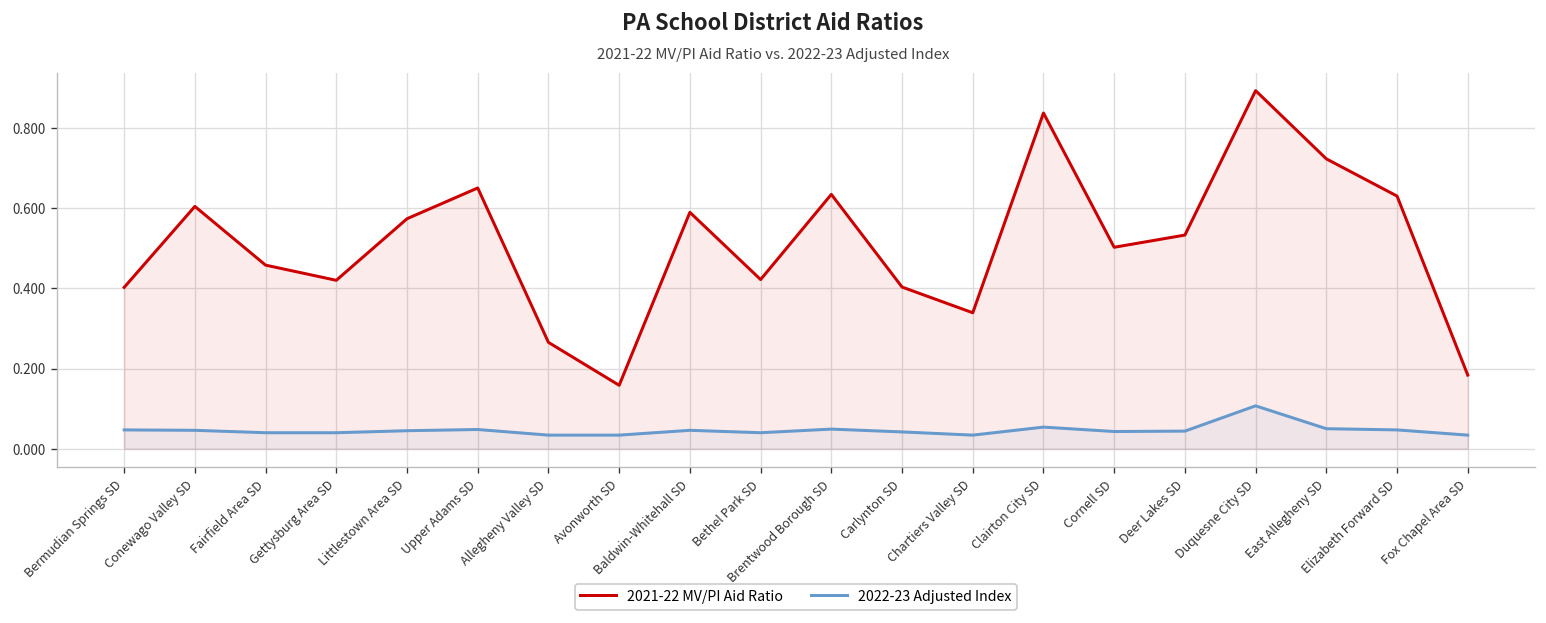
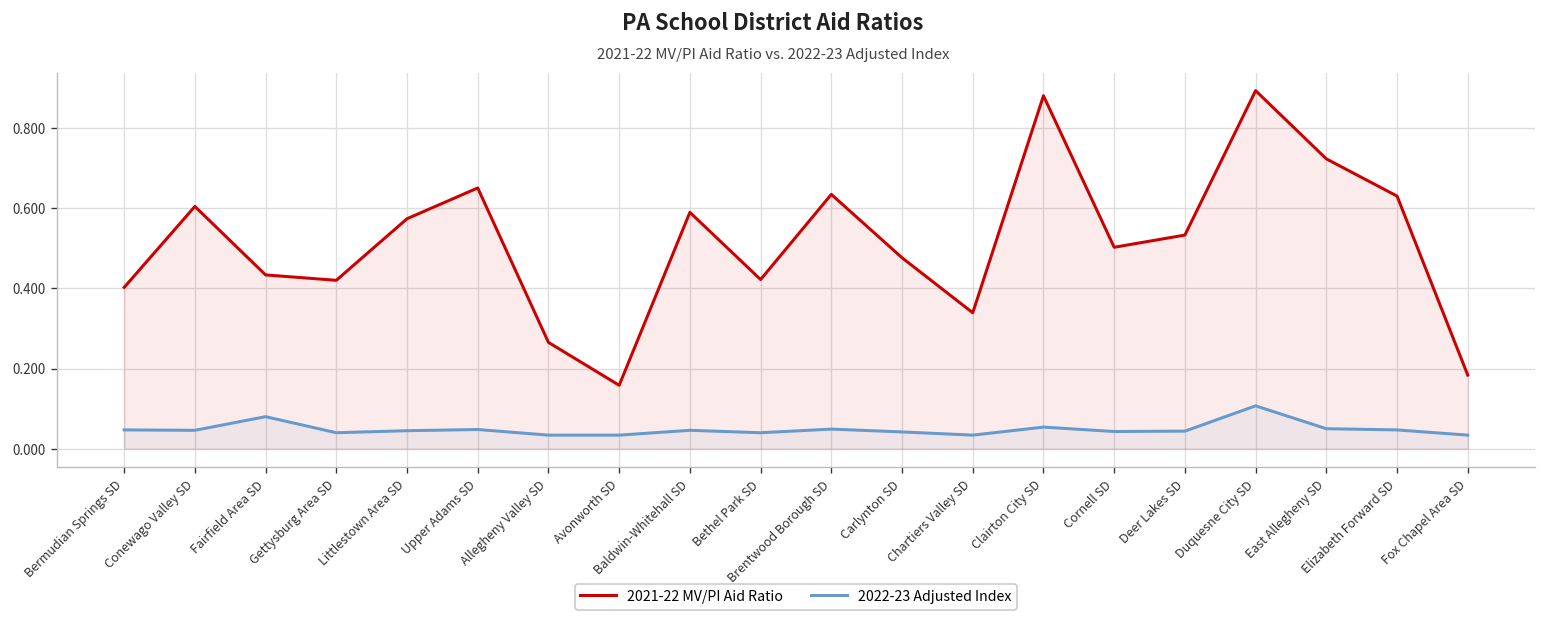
  {
    "2021-22 MV/PI Aid Ratio": {
      "Bermudian Springs SD": 0.40,
      "Conewago Valley SD": 0.60,
-     "Fairfield Area SD": 0.46,
+     "Fairfield Area SD": 0.43,
      "Gettysburg Area SD": 0.42,
      "Littlestown Area SD": 0.57,
      "Upper Adams SD": 0.65,
      "Allegheny Valley SD": 0.27,
      "Avonworth SD": 0.16,
      "Baldwin-Whitehall SD": 0.59,
      "Bethel Park SD": 0.42,
      "Brentwood Borough SD": 0.63,
-     "Carlynton SD": 0.40,
+     "Carlynton SD": 0.48,
      "Chartiers Valley SD": 0.34,
-     "Clairton City SD": 0.84,
+     "Clairton City SD": 0.88,
      "Cornell SD": 0.50,
      "Deer Lakes SD": 0.53,
      "Duquesne City SD": 0.89,
      "East Allegheny SD": 0.72,
      "Elizabeth Forward SD": 0.63,
      "Fox Chapel Area SD": 0.18
    },
    "2022-23 Adjusted Index": {
      "Bermudian Springs SD": 0.05,
      "Conewago Valley SD": 0.05,
-     "Fairfield Area SD": 0.04,
+     "Fairfield Area SD": 0.08,
      "Gettysburg Area SD": 0.04,
      "Littlestown Area SD": 0.05,
      "Upper Adams SD": 0.05,
      "Allegheny Valley SD": 0.03,
      "Avonworth SD": 0.03,
      "Baldwin-Whitehall SD": 0.05,
      "Bethel Park SD": 0.04,
      "Brentwood Borough SD": 0.05,
      "Carlynton SD": 0.04,
      "Chartiers Valley SD": 0.03,
      "Clairton City SD": 0.05,
      "Cornell SD": 0.04,
      "Deer Lakes SD": 0.04,
      "Duquesne City SD": 0.11,
      "East Allegheny SD": 0.05,
      "Elizabeth Forward SD": 0.05,
      "Fox Chapel Area SD": 0.03
    }
  }
